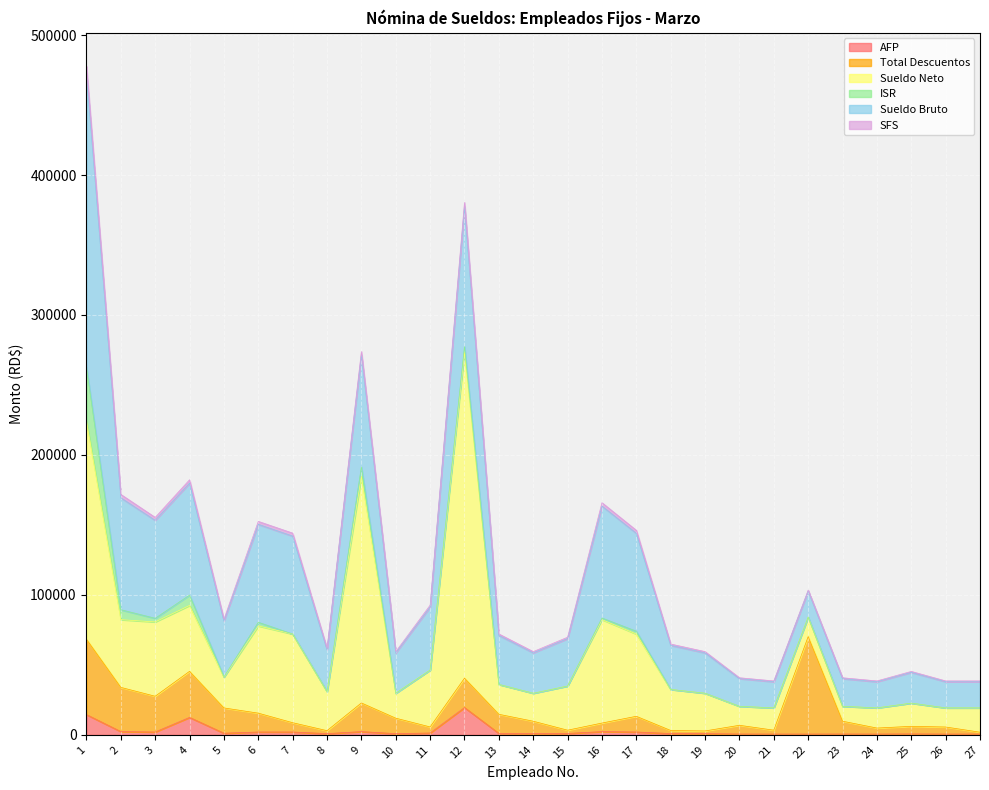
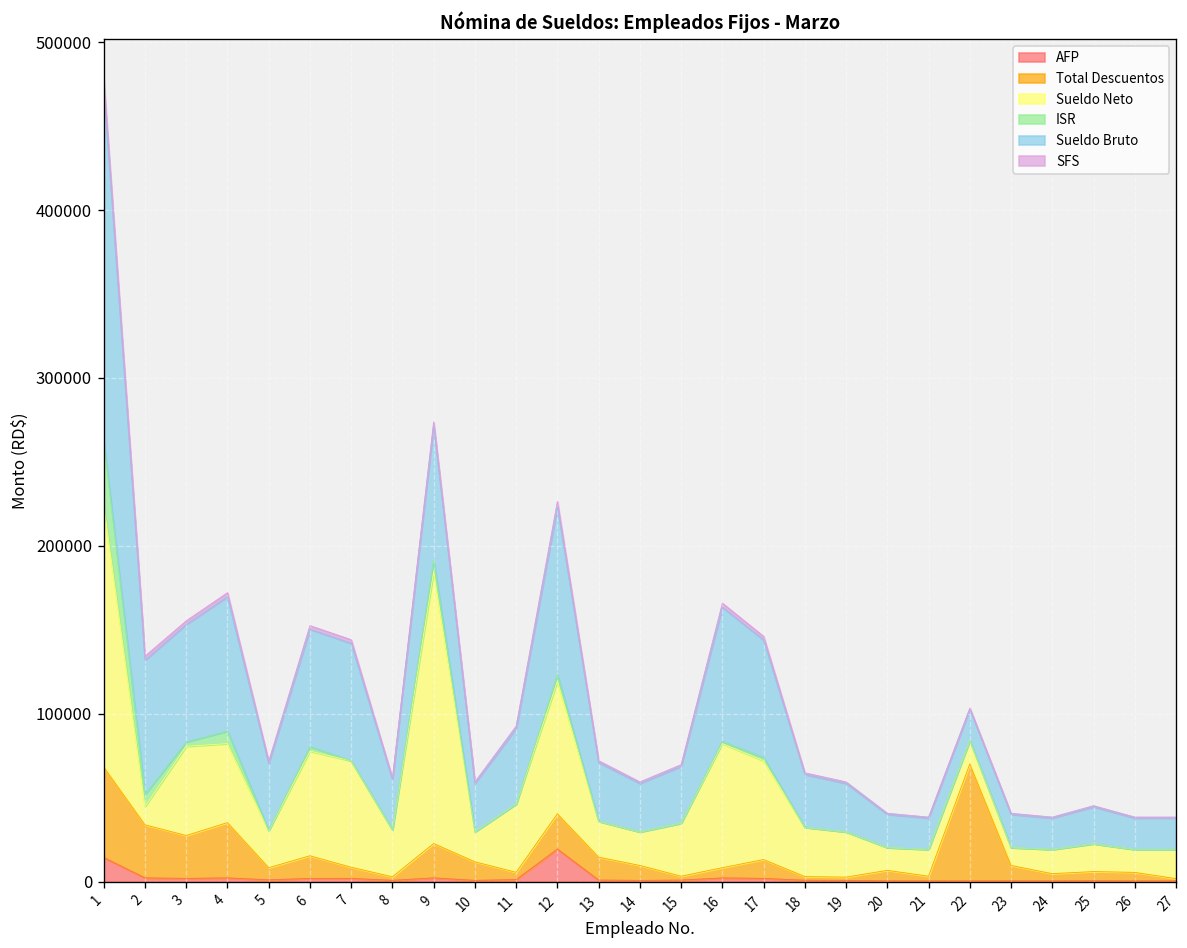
  {
    "AFP": {
      "1": 14000,
      "2": 2000,
      "3": 2000,
-     "4": 12000,
+     "4": 2000,
      "5": 1000,
      "6": 2000,
      "7": 2000,
      "8": 1000,
      "9": 2000,
      "10": 1000,
      "11": 1000,
      "12": 19000,
      "13": 1000,
      "14": 1000,
      "15": 1000,
      "16": 2000,
      "17": 2000,
      "18": 1000,
      "19": 1000,
      "20": 1000,
      "21": 1000,
      "22": 1000,
      "23": 1000,
      "24": 1000,
      "25": 1000,
      "26": 1000
    },
    "Total Descuentos": {
      "1": 54000,
      "2": 32000,
      "3": 26000,
      "4": 33000,
-     "5": 18000,
+     "5": 7000,
      "6": 13000,
      "7": 7000,
      "8": 2000,
      "9": 20000,
      "10": 11000,
      "11": 4000,
      "12": 21000,
      "13": 14000,
      "14": 9000,
      "15": 2000,
      "16": 6000,
      "17": 11000,
      "18": 2000,
      "19": 2000,
      "20": 6000,
      "21": 3000,
      "22": 70000,
      "23": 9000,
      "24": 4000,
      "25": 5000,
      "26": 5000
    },
    "Sueldo Neto": {
      "1": 156000,
-     "2": 48000,
+     "2": 11000,
      "3": 53000,
      "4": 47000,
      "6": 62000,
      "9": 162000,
-     "12": 233000,
+     "12": 79000,
      "17": 59000
    },
    "ISR": {
      "1": 38000,
      "2": 7000,
      "3": 3000,
      "4": 7000,
      "6": 3000,
      "9": 7000,
      "12": 4000,
      "17": 2000
    },
    "Sueldo Bruto": {
      "1": 210000,
      "2": 80000,
      "3": 70000,
      "4": 80000,
      "6": 70000,
      "7": 70000,
      "9": 80000,
      "12": 100000,
      "16": 80000,
      "17": 70000
    },
    "SFS": {
      "1": 5000,
      "2": 2000,
      "3": 2000,
      "4": 2000,
      "6": 2000,
      "7": 2000,
      "9": 2000,
      "12": 3000,
      "16": 2000,
      "17": 2000
    }
  }
